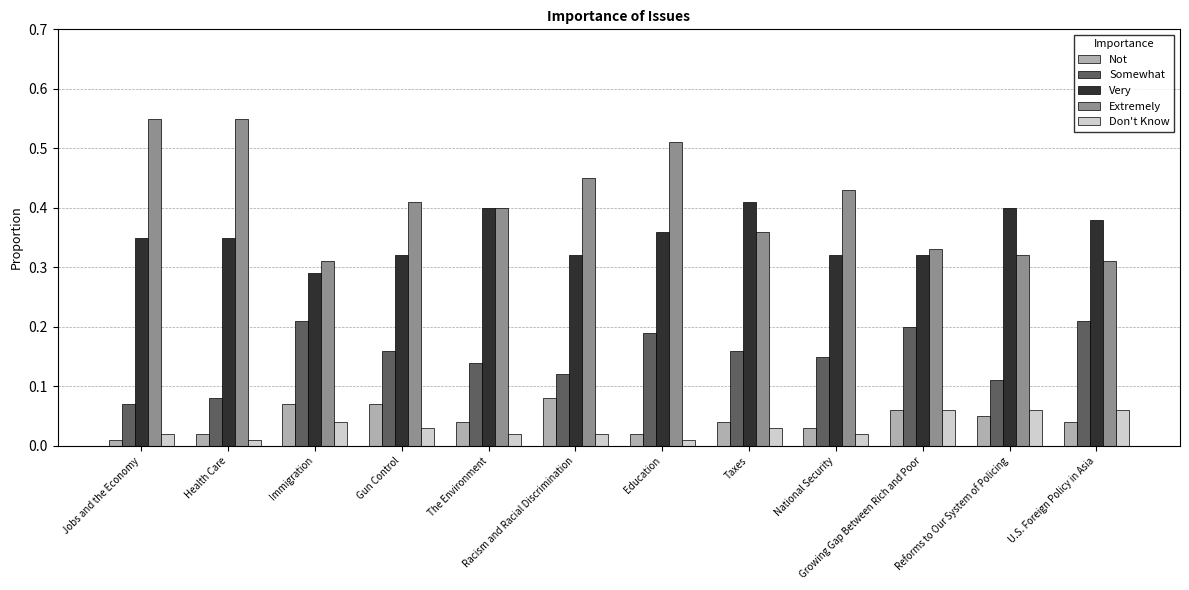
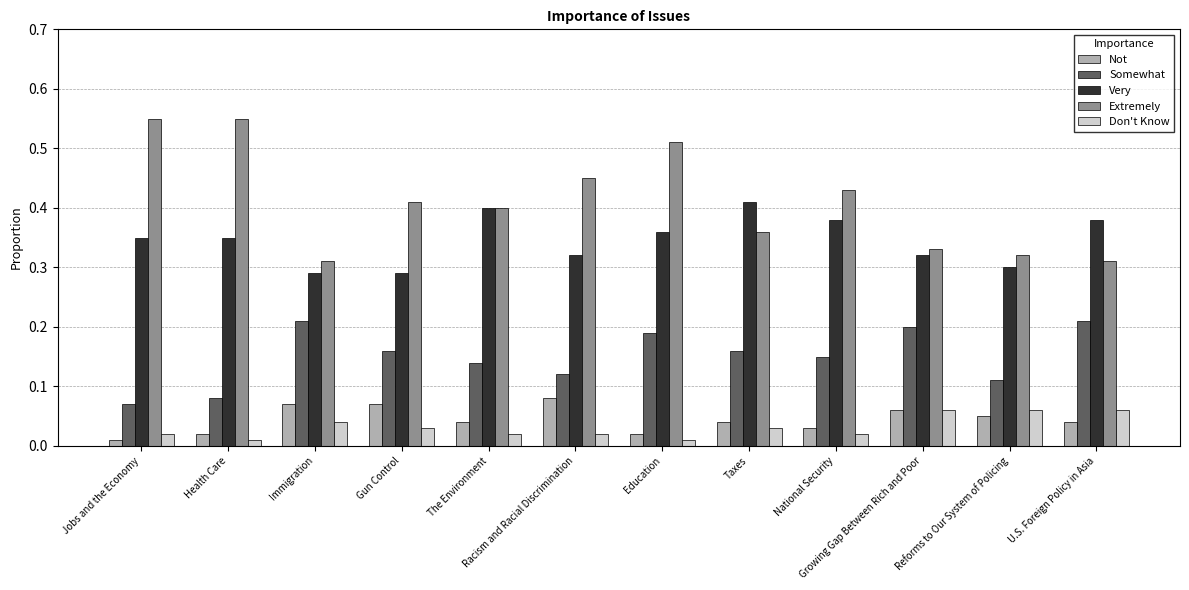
  {
    "Somewhat": {
      "Jobs and the Economy": 0.07,
      "Health Care": 0.08,
      "Immigration": 0.21,
      "Gun Control": 0.16,
      "The Environment": 0.14,
      "Racism and Racial Discrimination": 0.12,
      "Education": 0.19,
      "Taxes": 0.16,
      "National Security": 0.15,
      "Growing Gap Between Rich and Poor": 0.20,
      "Reforms to Our System of Policing": 0.11,
      "U.S. Foreign Policy in Asia": 0.21
    },
    "Very": {
      "Jobs and the Economy": 0.35,
      "Health Care": 0.35,
      "Immigration": 0.29,
-     "Gun Control": 0.32,
+     "Gun Control": 0.29,
      "The Environment": 0.40,
      "Racism and Racial Discrimination": 0.32,
      "Education": 0.36,
      "Taxes": 0.41,
-     "National Security": 0.32,
+     "National Security": 0.38,
      "Growing Gap Between Rich and Poor": 0.32,
-     "Reforms to Our System of Policing": 0.4,
+     "Reforms to Our System of Policing": 0.3,
      "U.S. Foreign Policy in Asia": 0.38
    }
  }
